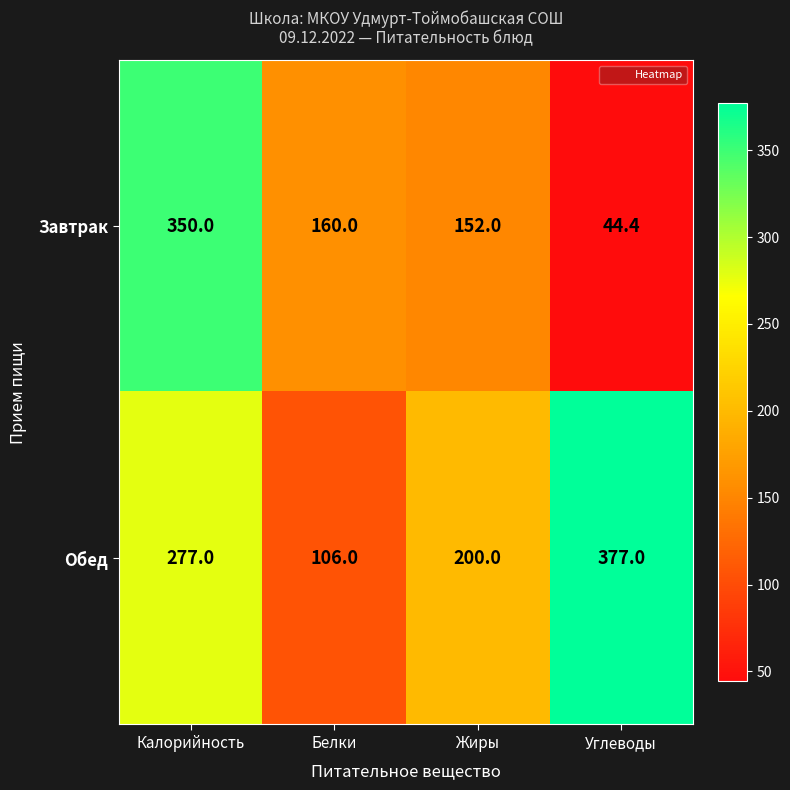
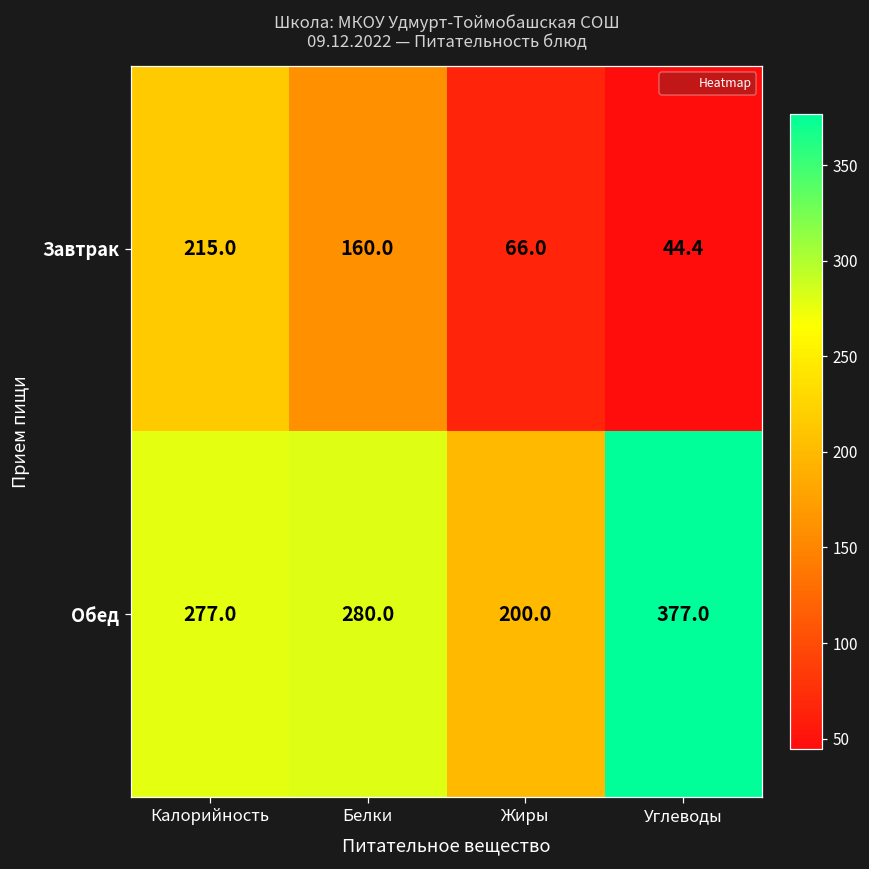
  {
    "Завтрак": {
-     "Калорийность": 350.0,
+     "Калорийность": 215.0,
      "Белки": 160.0,
-     "Жиры": 152.0,
+     "Жиры": 66.0,
      "Углеводы": 44.4
    },
    "Обед": {
      "Калорийность": 277.0,
-     "Белки": 106.0,
+     "Белки": 280.0,
      "Жиры": 200.0,
      "Углеводы": 377.0
    }
  }
